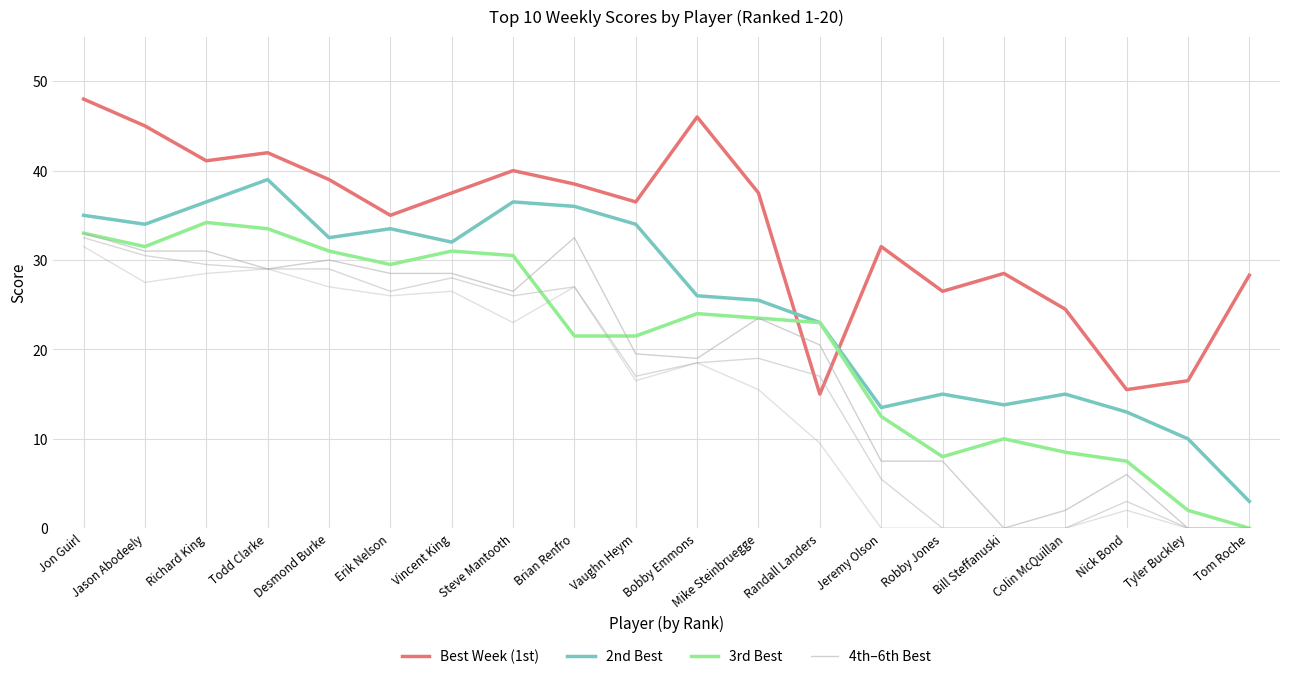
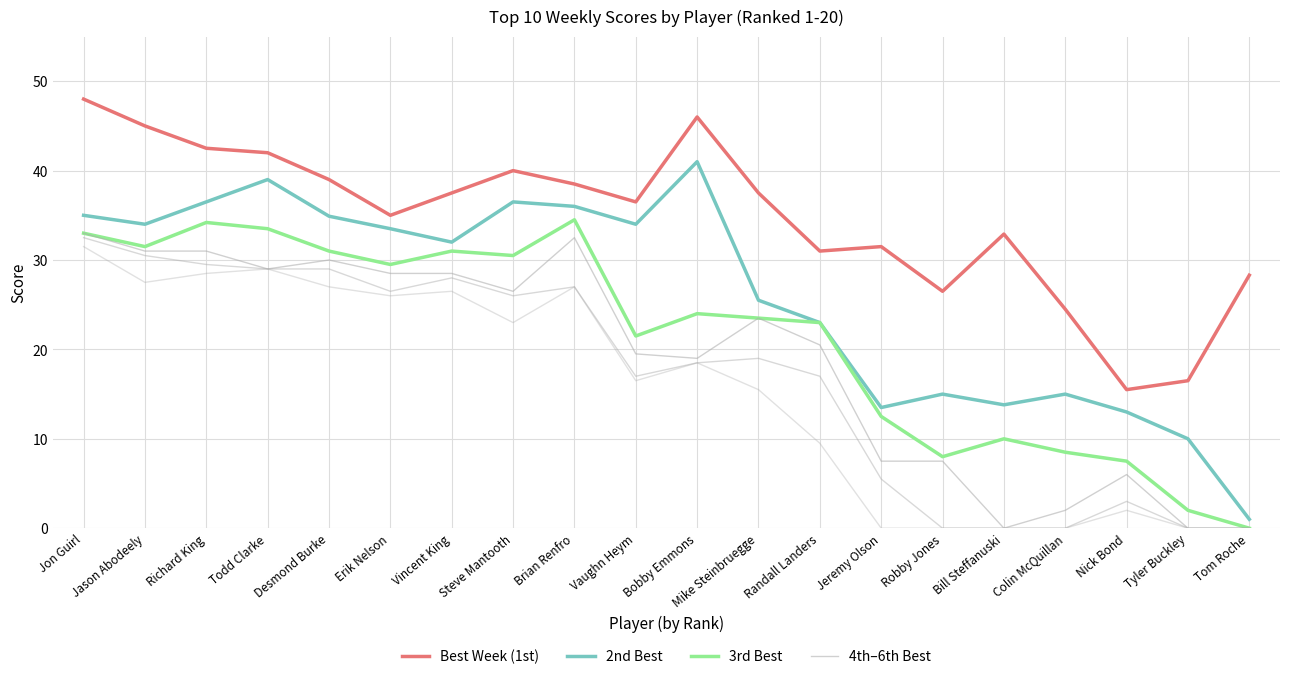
  {
    "Best Week (1st)": {
      "Jon Guirl": 48,
      "Jason Abodeely": 45,
-     "Richard King": 41,
+     "Richard King": 43,
      "Todd Clarke": 42,
      "Desmond Burke": 39,
      "Erik Nelson": 35,
      "Vincent King": 38,
      "Steve Mantooth": 40,
      "Brian Renfro": 39,
      "Vaughn Heym": 37,
      "Bobby Emmons": 46,
      "Mike Steinbruegge": 38,
-     "Randall Landers": 15,
+     "Randall Landers": 31,
      "Jeremy Olson": 32,
      "Robby Jones": 27,
-     "Bill Steffanuski": 29,
+     "Bill Steffanuski": 33,
      "Colin McQuillan": 25,
      "Nick Bond": 16,
      "Tyler Buckley": 17,
      "Tom Roche": 28
    },
    "2nd Best": {
      "Jon Guirl": 35,
      "Jason Abodeely": 34,
      "Richard King": 37,
      "Todd Clarke": 39,
-     "Desmond Burke": 33,
+     "Desmond Burke": 35,
      "Erik Nelson": 34,
      "Vincent King": 32,
      "Steve Mantooth": 37,
      "Brian Renfro": 36,
      "Vaughn Heym": 34,
-     "Bobby Emmons": 26,
+     "Bobby Emmons": 41,
      "Mike Steinbruegge": 26,
      "Jeremy Olson": 14,
      "Robby Jones": 15,
      "Bill Steffanuski": 14,
      "Colin McQuillan": 15,
      "Nick Bond": 13,
      "Tyler Buckley": 10,
-     "Tom Roche": 3
+     "Tom Roche": 1
    },
    "3rd Best": {
      "Jason Abodeely": 32,
      "Richard King": 34,
      "Todd Clarke": 34,
      "Desmond Burke": 31,
      "Erik Nelson": 30,
      "Vincent King": 31,
      "Steve Mantooth": 31,
-     "Brian Renfro": 22,
+     "Brian Renfro": 35,
      "Vaughn Heym": 22,
      "Bobby Emmons": 24,
      "Jeremy Olson": 13,
      "Robby Jones": 8,
      "Bill Steffanuski": 10,
      "Colin McQuillan": 9,
      "Nick Bond": 8,
      "Tyler Buckley": 2
    }
  }
